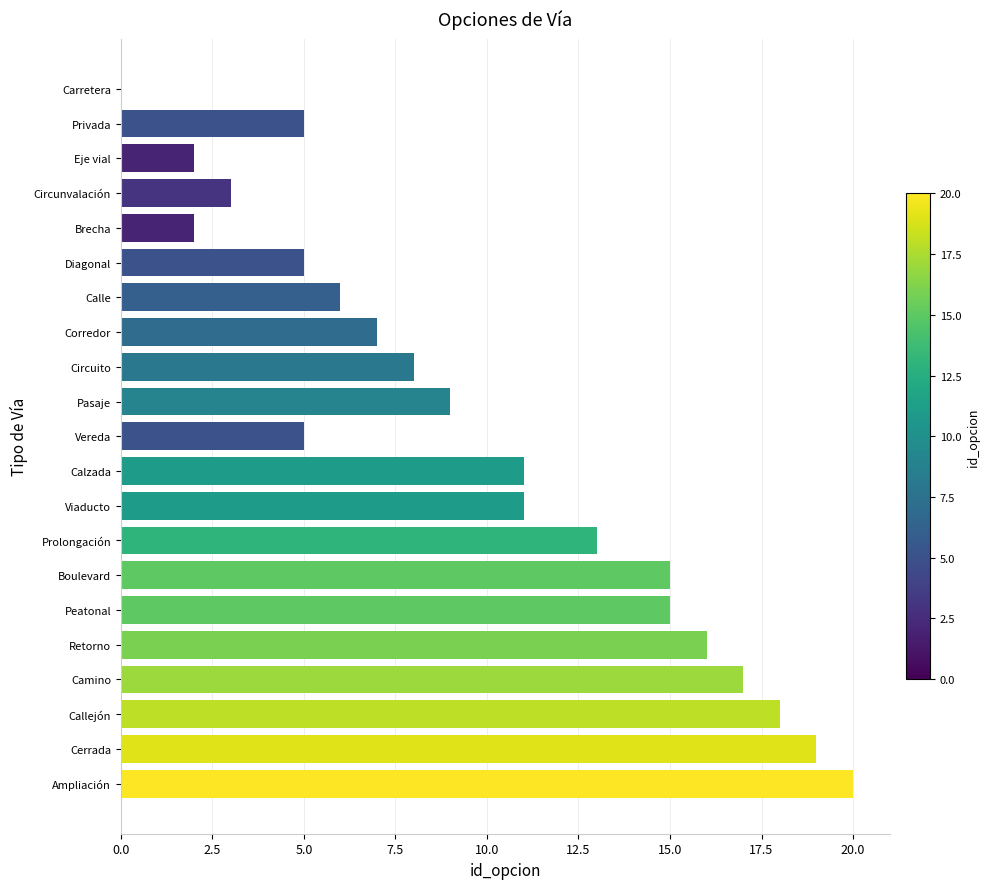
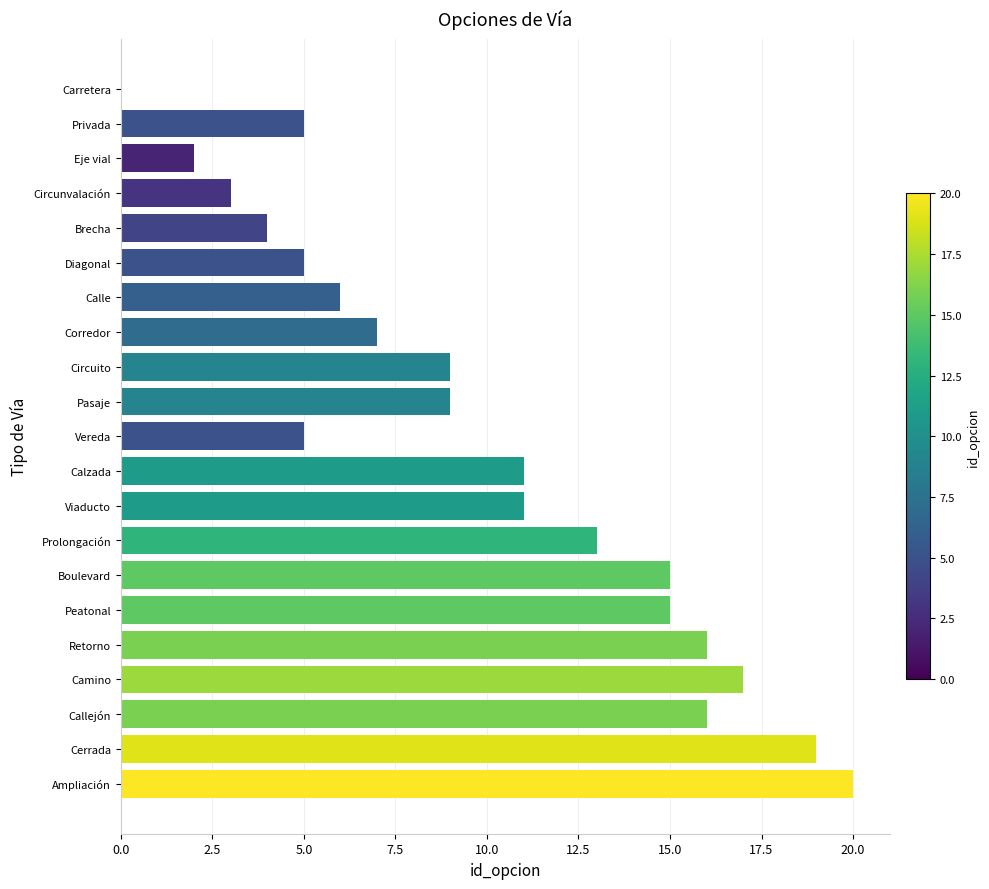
  {
    "Carretera": 0,
    "Privada": 5,
    "Eje vial": 2,
    "Circunvalación": 3,
-   "Brecha": 2,
+   "Brecha": 4,
    "Diagonal": 5,
    "Calle": 6,
    "Corredor": 7,
-   "Circuito": 8,
+   "Circuito": 9,
    "Pasaje": 9,
    "Vereda": 5,
    "Calzada": 11,
    "Viaducto": 11,
    "Prolongación": 13,
    "Boulevard": 15,
    "Peatonal": 15,
    "Retorno": 16,
    "Camino": 17,
-   "Callejón": 18,
+   "Callejón": 16,
    "Cerrada": 19,
    "Ampliación": 20
  }
